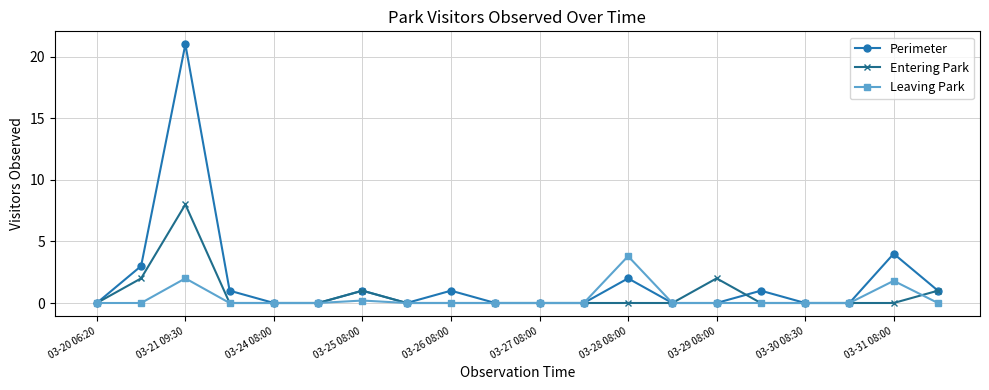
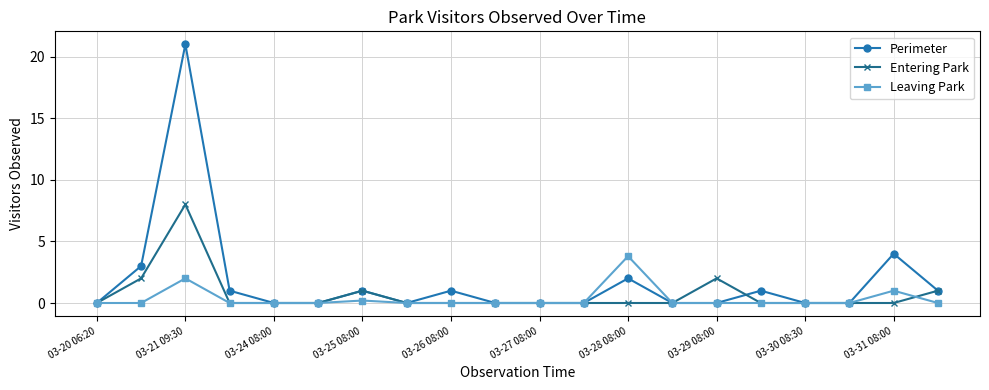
  {
    "Leaving Park": {
      "03-21 09:30": 2.0,
      "03-25 08:00": 0.2,
      "03-28 08:00": 3.8,
-     "03-31 08:00": 1.8
+     "03-31 08:00": 1.0
    }
  }
